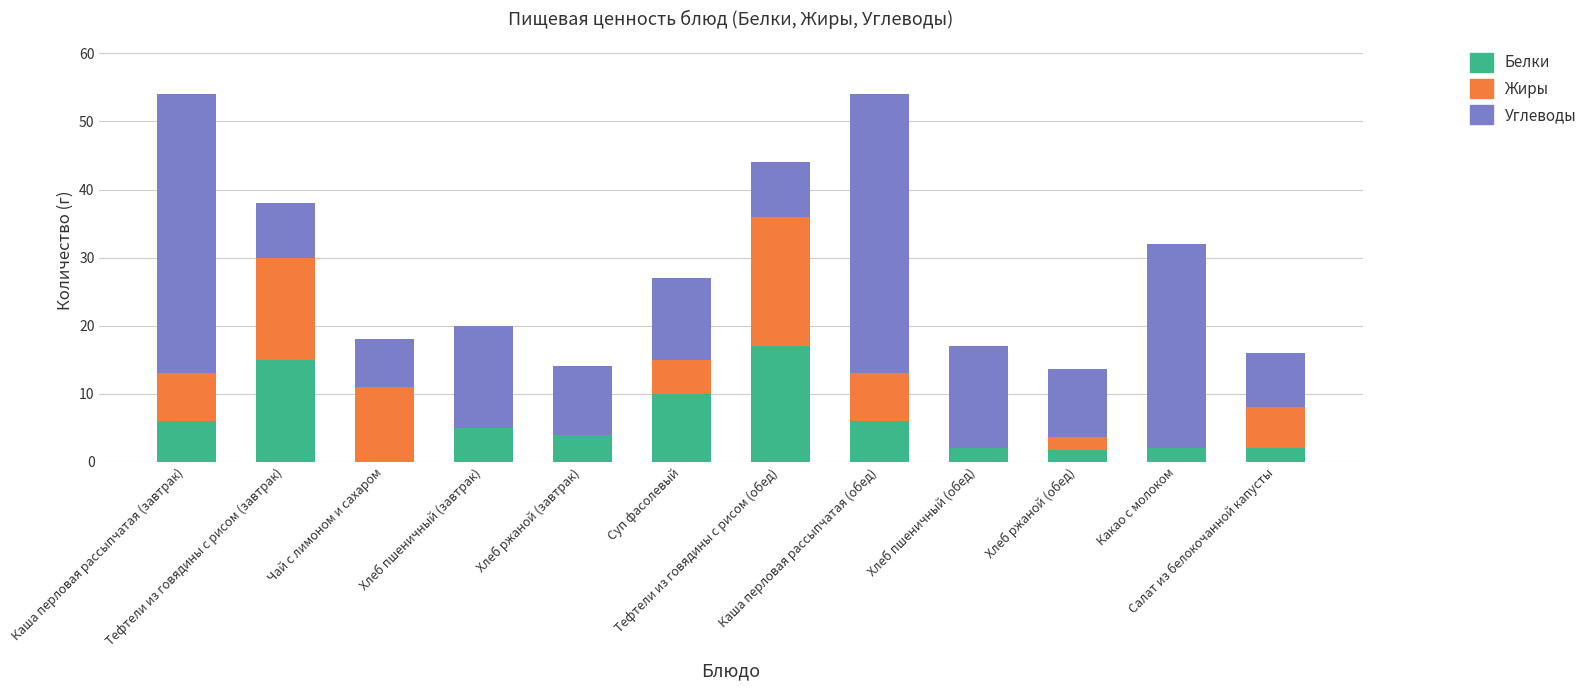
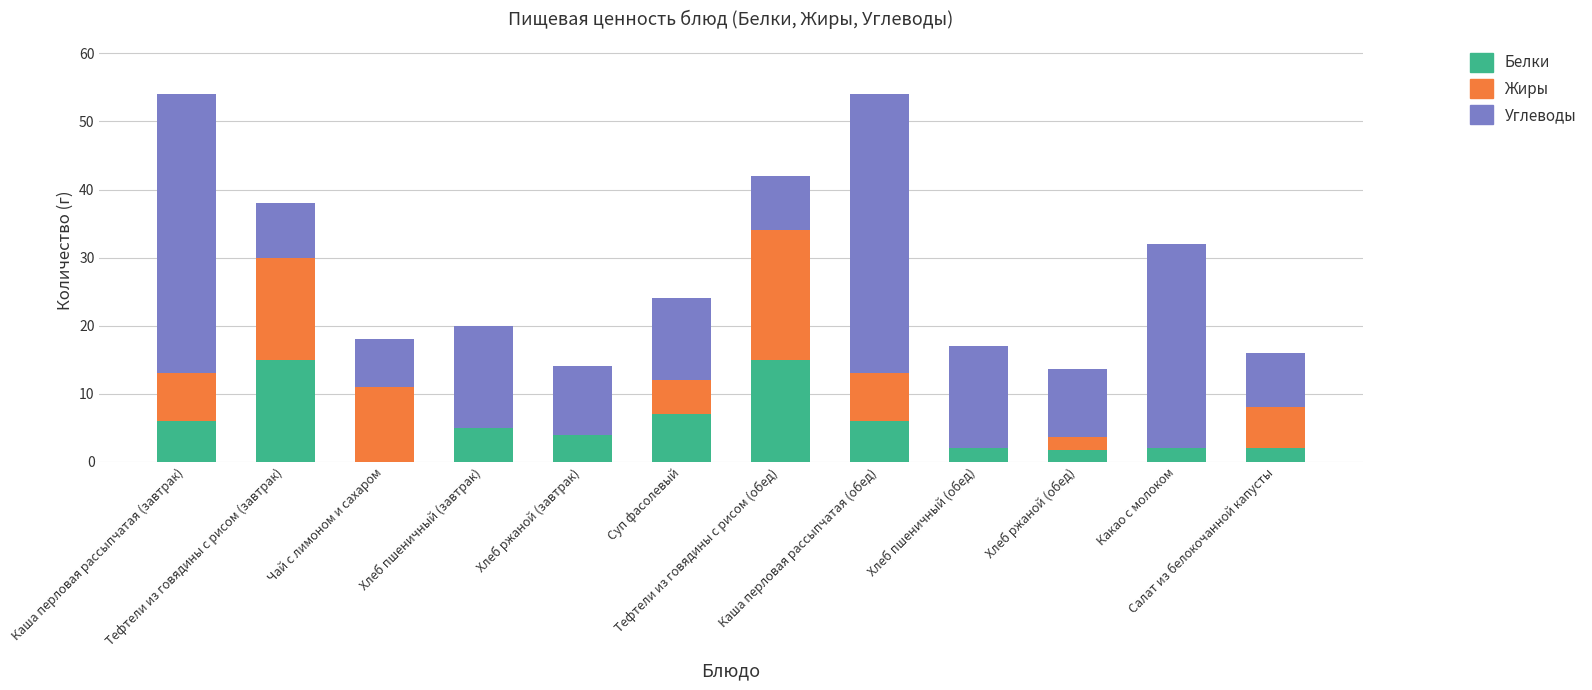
  {
    "Белки": {
      "Каша перловая рассыпчатая (завтрак)": 6,
      "Тефтели из говядины с рисом (завтрак)": 15,
      "Чай с лимоном и сахаром": 0,
      "Хлеб пшеничный (завтрак)": 5,
      "Хлеб ржаной (завтрак)": 4,
-     "Суп фасолевый": 10,
-     "Тефтели из говядины с рисом (обед)": 17,
+     "Суп фасолевый": 7,
+     "Тефтели из говядины с рисом (обед)": 15,
      "Каша перловая рассыпчатая (обед)": 6,
      "Хлеб пшеничный (обед)": 2,
      "Хлеб ржаной (обед)": 2,
      "Какао с молоком": 2,
      "Салат из белокочанной капусты": 2
    },
    "Жиры": {
      "Каша перловая рассыпчатая (завтрак)": 7,
      "Тефтели из говядины с рисом (завтрак)": 15,
      "Чай с лимоном и сахаром": 11,
      "Хлеб пшеничный (завтрак)": 0,
      "Хлеб ржаной (завтрак)": 0,
      "Суп фасолевый": 5,
      "Тефтели из говядины с рисом (обед)": 19,
      "Каша перловая рассыпчатая (обед)": 7,
      "Хлеб пшеничный (обед)": 0,
      "Хлеб ржаной (обед)": 2,
      "Какао с молоком": 0,
      "Салат из белокочанной капусты": 6
    },
    "Углеводы": {
      "Каша перловая рассыпчатая (завтрак)": 41,
      "Тефтели из говядины с рисом (завтрак)": 8,
      "Чай с лимоном и сахаром": 7,
      "Хлеб пшеничный (завтрак)": 15,
      "Хлеб ржаной (завтрак)": 10,
      "Суп фасолевый": 12,
      "Тефтели из говядины с рисом (обед)": 8,
      "Каша перловая рассыпчатая (обед)": 41,
      "Хлеб пшеничный (обед)": 15,
      "Хлеб ржаной (обед)": 10,
      "Какао с молоком": 30,
      "Салат из белокочанной капусты": 8
    }
  }
